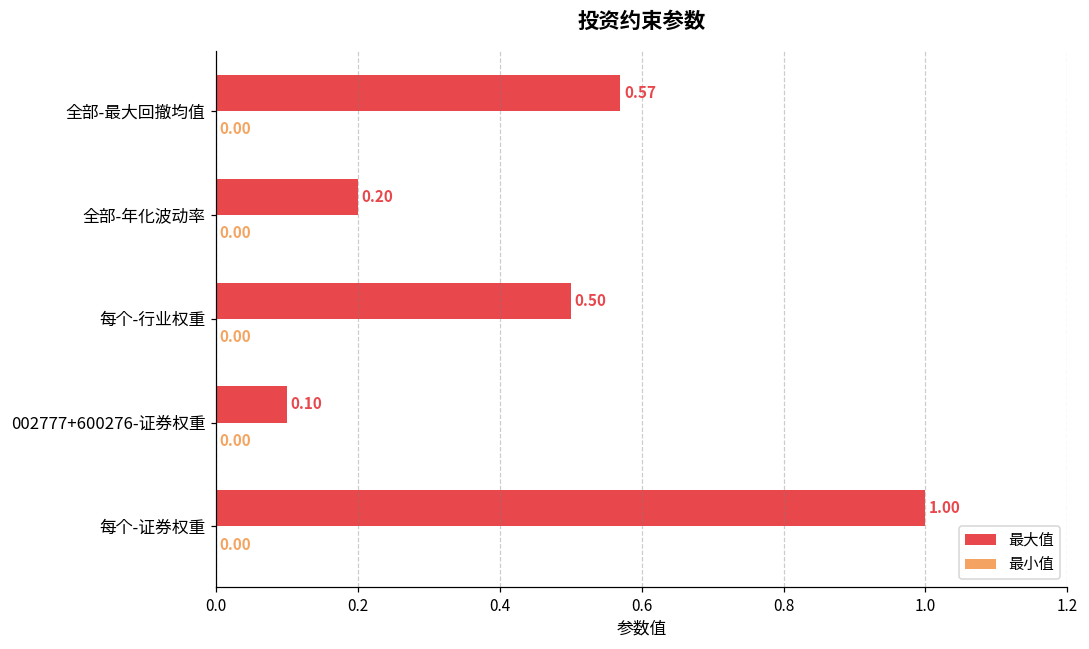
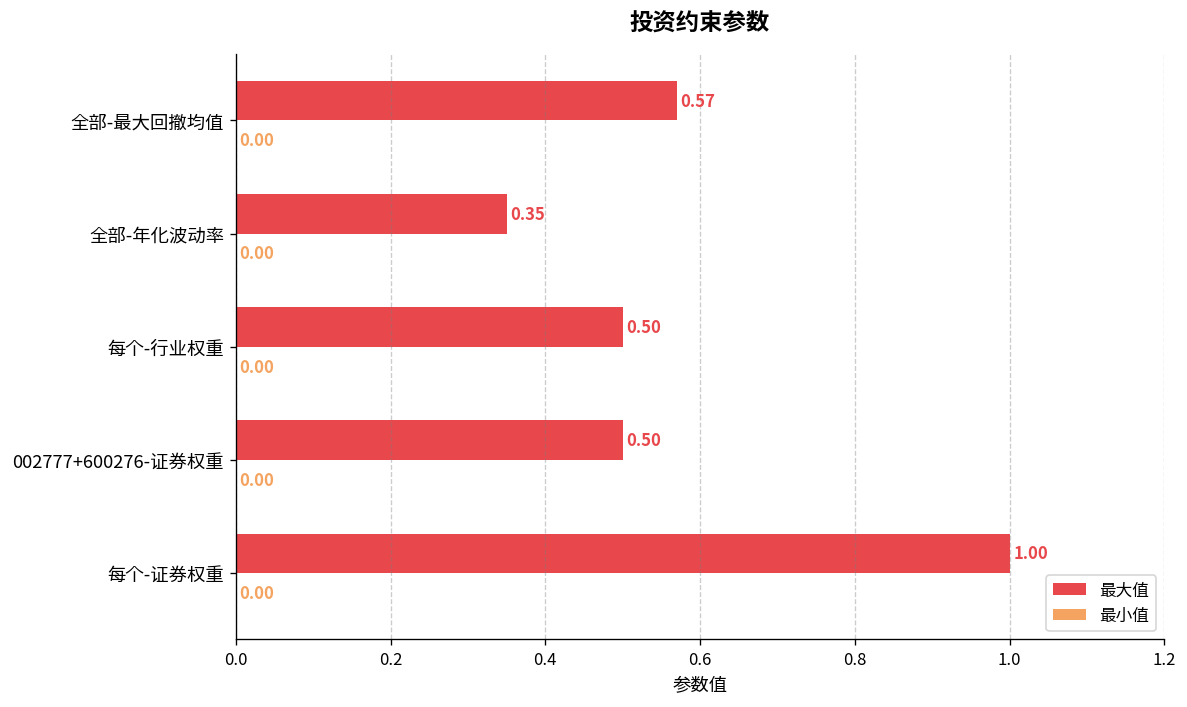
  {
    "最大值": {
      "全部-最大回撤均值": 0.57,
-     "全部-年化波动率": 0.20,
+     "全部-年化波动率": 0.35,
      "每个-行业权重": 0.50,
-     "002777+600276-证券权重": 0.10,
+     "002777+600276-证券权重": 0.50,
      "每个-证券权重": 1.00
    },
    "最小值": {
      "全部-最大回撤均值": 0.00,
      "全部-年化波动率": 0.00,
      "每个-行业权重": 0.00,
      "002777+600276-证券权重": 0.00,
      "每个-证券权重": 0.00
    }
  }
